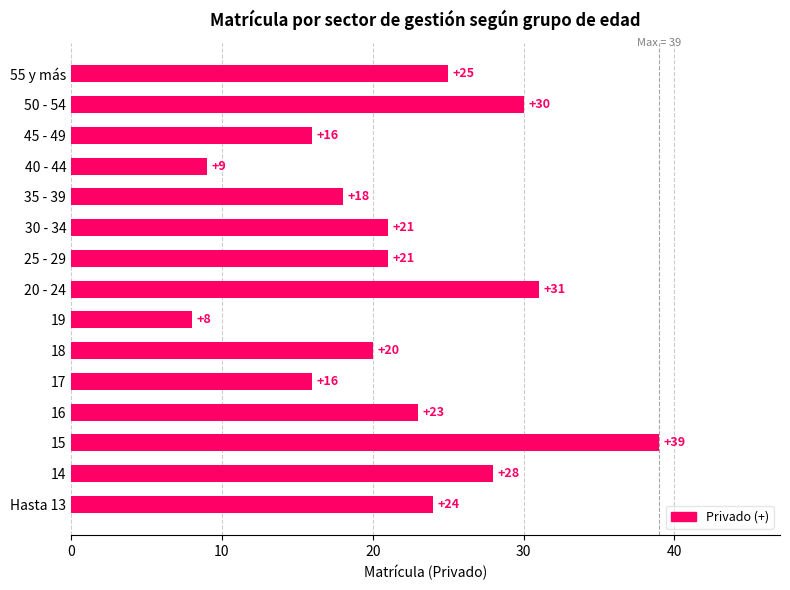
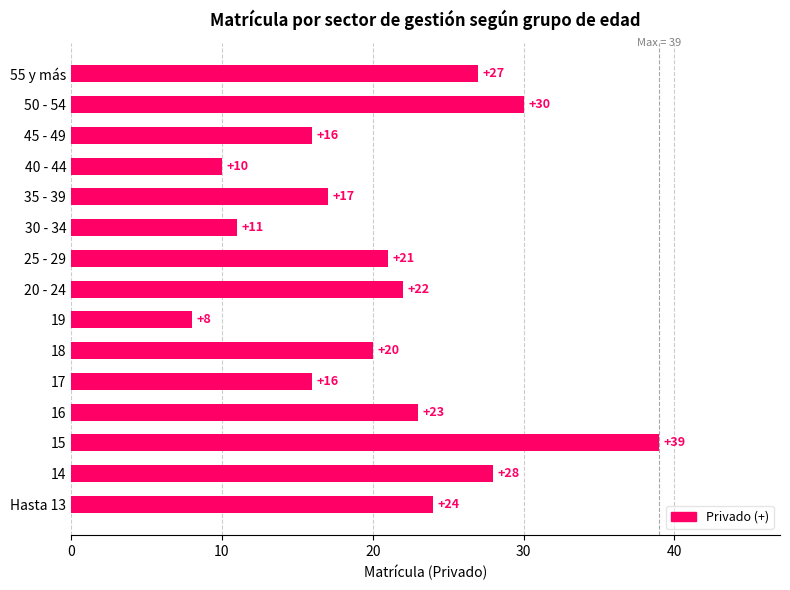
  {
-   "55 y más": "+25",
+   "55 y más": "+27",
    "50 - 54": "+30",
    "45 - 49": "+16",
-   "40 - 44": "+9",
-   "35 - 39": "+18",
-   "30 - 34": "+21",
+   "40 - 44": "+10",
+   "35 - 39": "+17",
+   "30 - 34": "+11",
    "25 - 29": "+21",
-   "20 - 24": "+31",
+   "20 - 24": "+22",
    "19": "+8",
    "18": "+20",
    "17": "+16",
    "16": "+23",
    "15": "+39",
    "14": "+28",
    "Hasta 13": "+24"
  }
